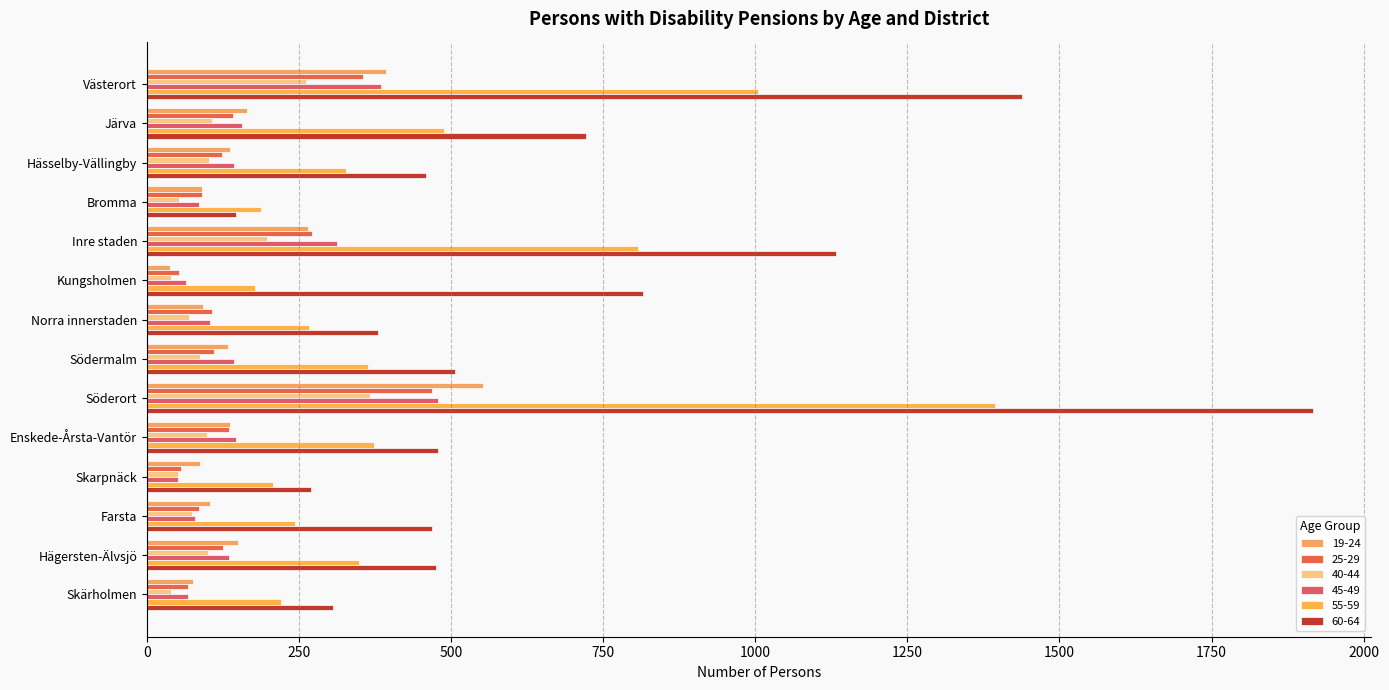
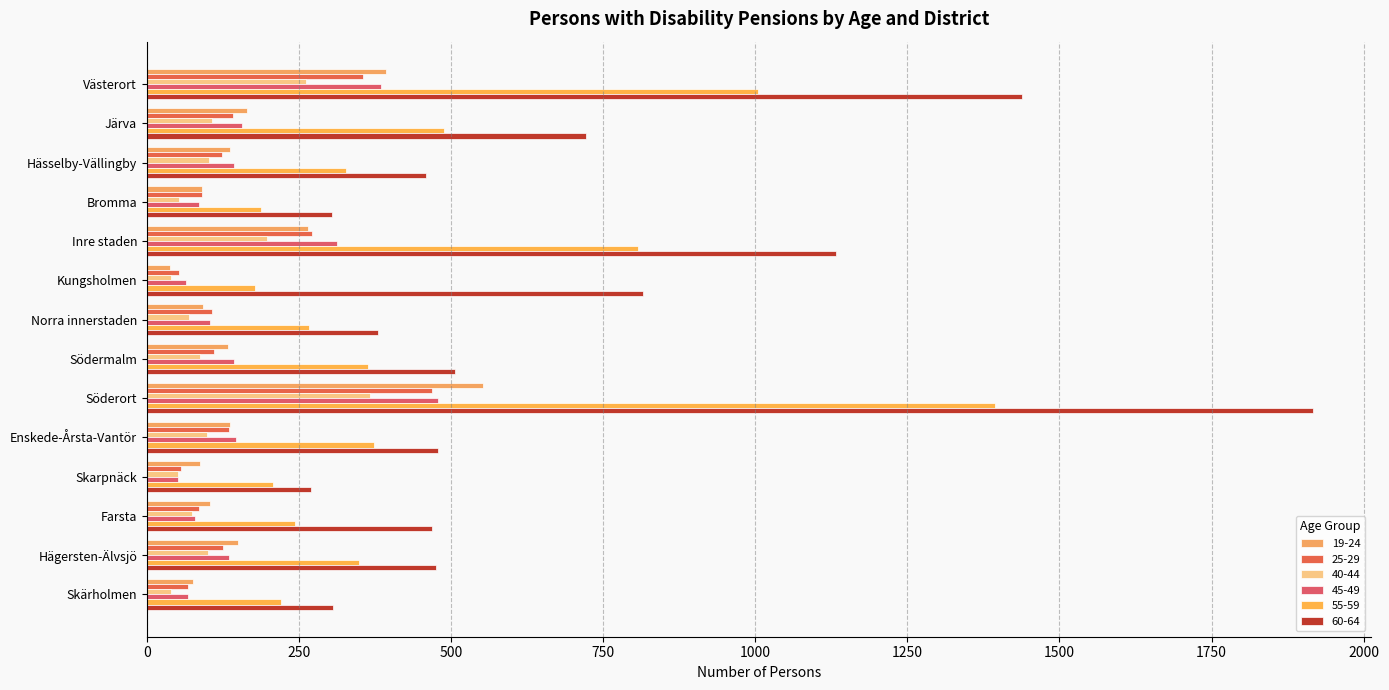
  {
    "60-64": {
      "Västerort": 1440,
      "Järva": 720,
      "Hässelby-Vällingby": 460,
-     "Bromma": 150,
+     "Bromma": 310,
      "Inre staden": 1130,
      "Kungsholmen": 820,
      "Norra innerstaden": 380,
      "Södermalm": 510,
      "Söderort": 1920,
      "Enskede-Årsta-Vantör": 480,
      "Skarpnäck": 270,
      "Farsta": 470,
      "Hägersten-Älvsjö": 480,
      "Skärholmen": 310
    }
  }
